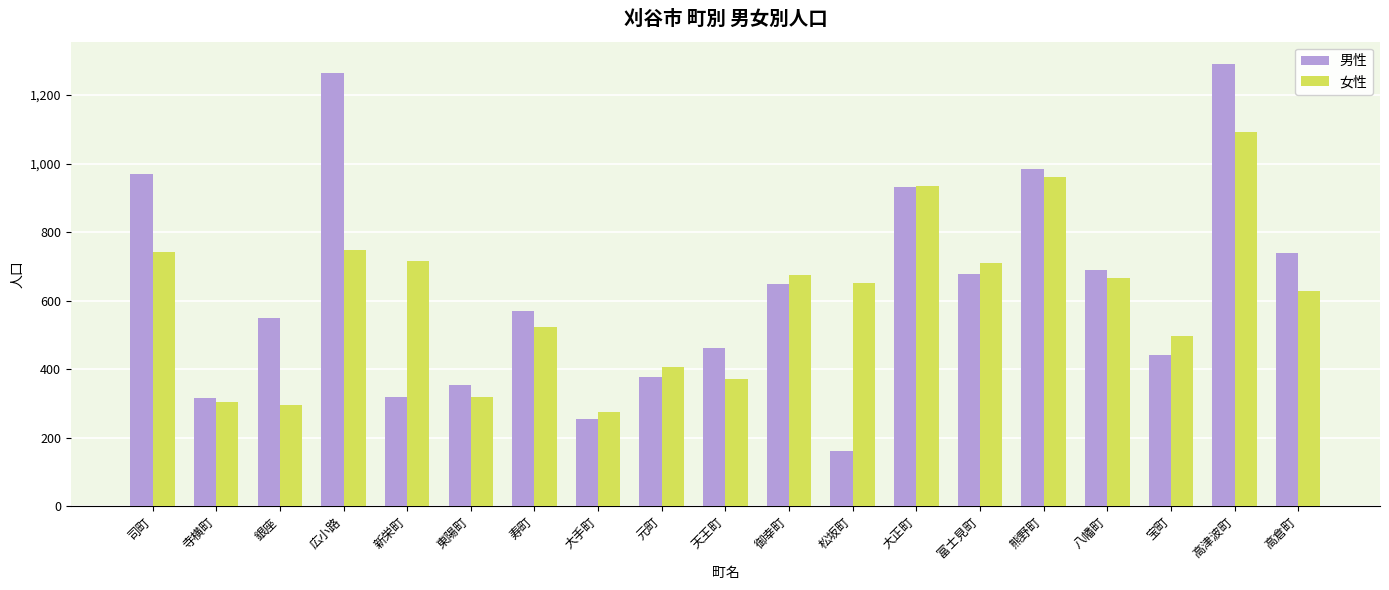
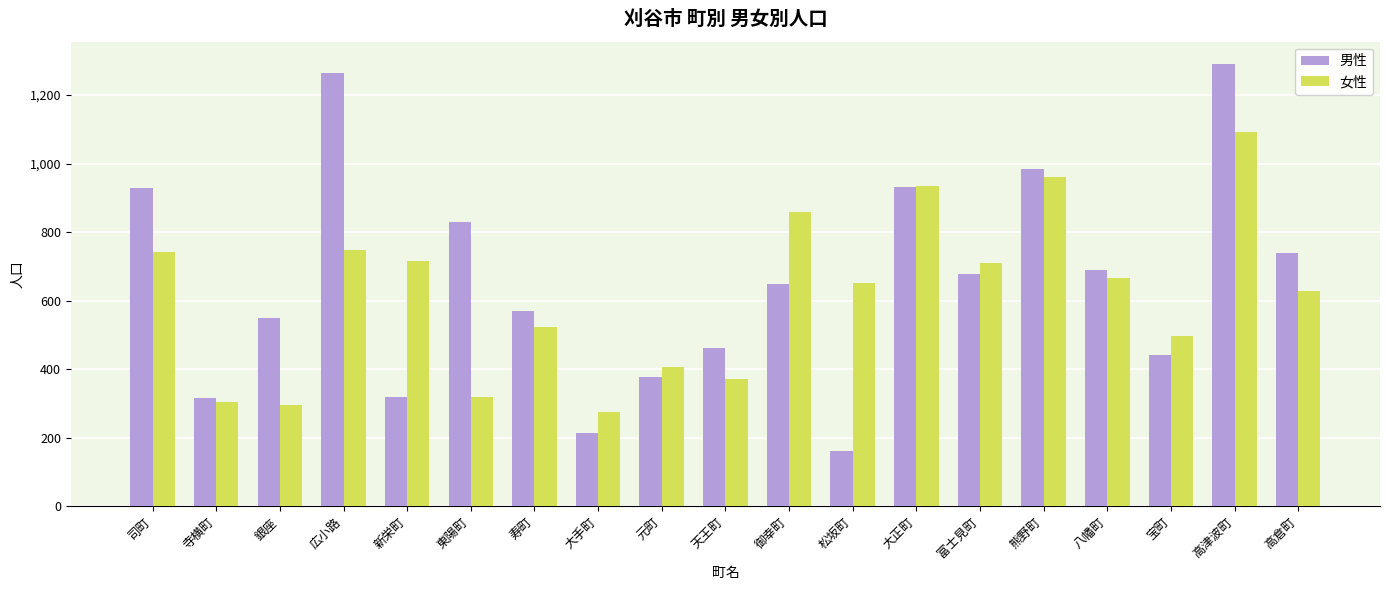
  {
    "男性": {
-     "司町": "970",
+     "司町": "930",
      "寺横町": "320",
      "銀座": "550",
      "広小路": "1,260",
      "新栄町": "320",
-     "東陽町": "350",
+     "東陽町": "830",
      "寿町": "570",
-     "大手町": "260",
+     "大手町": "210",
      "元町": "380",
      "天王町": "460",
      "御幸町": "650",
      "松坂町": "160",
      "大正町": "930",
      "富士見町": "680",
      "熊野町": "980",
      "八幡町": "690",
      "宝町": "440",
      "高津波町": "1,290",
      "高倉町": "740"
    },
    "女性": {
      "司町": "740",
      "寺横町": "300",
      "銀座": "300",
      "広小路": "750",
      "新栄町": "720",
      "東陽町": "320",
      "寿町": "520",
      "大手町": "280",
      "元町": "410",
      "天王町": "370",
-     "御幸町": "680",
+     "御幸町": "860",
      "松坂町": "650",
      "大正町": "930",
      "富士見町": "710",
      "熊野町": "960",
      "八幡町": "670",
      "宝町": "500",
      "高津波町": "1,090",
      "高倉町": "630"
    }
  }
